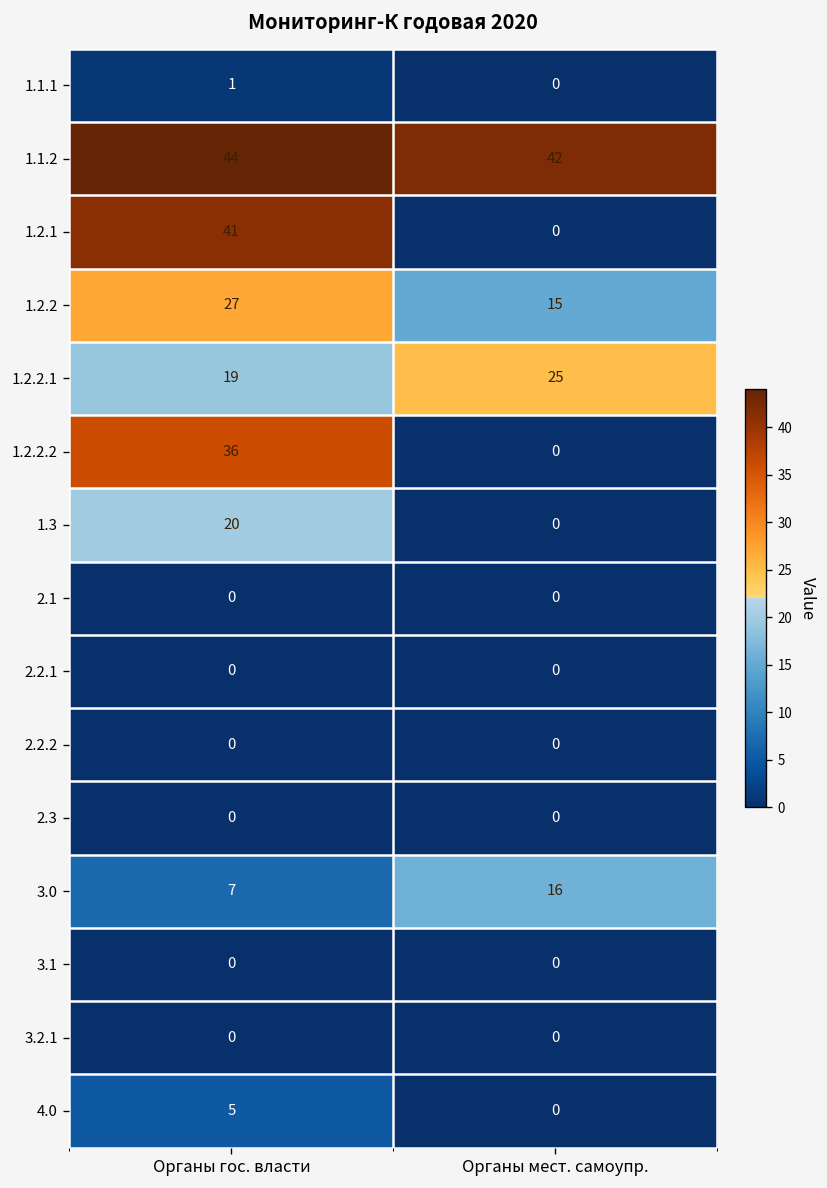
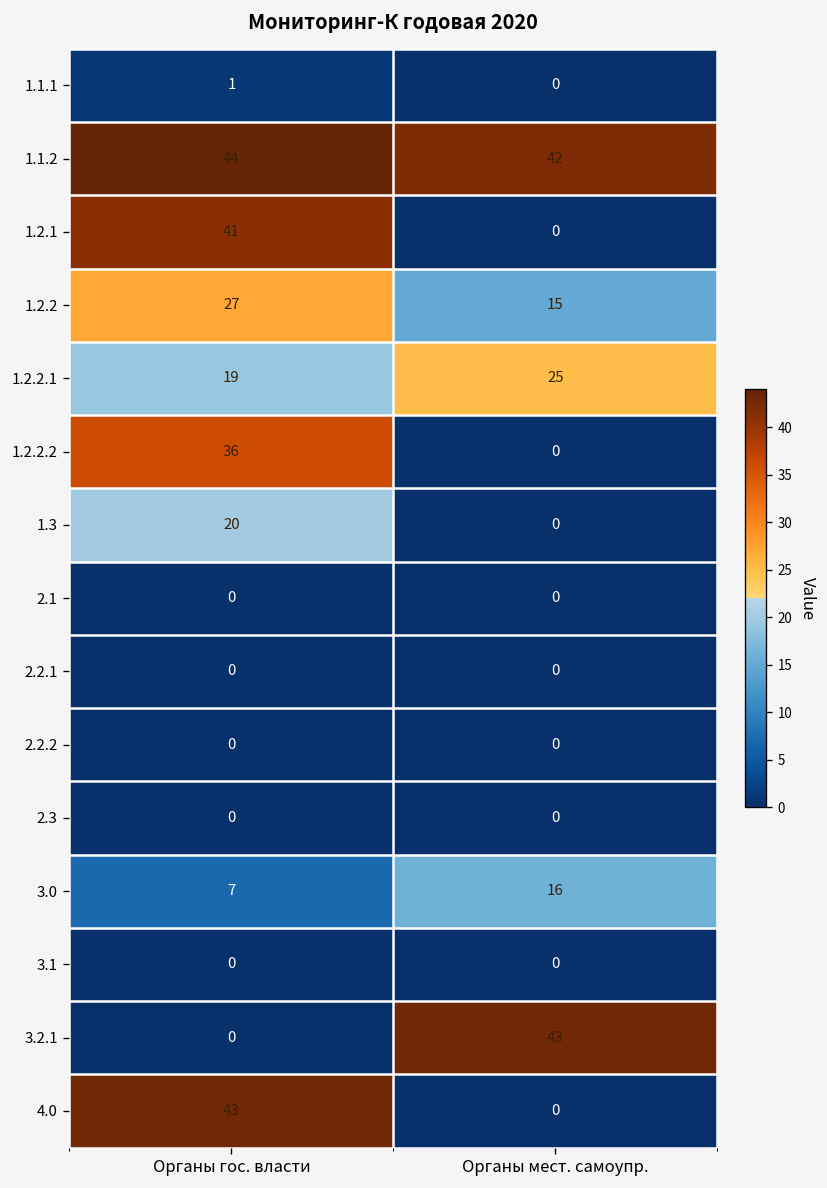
  {
    "1.1.1": {
      "Органы гос. власти": 1,
      "Органы мест. самоупр.": 0
    },
    "1.1.2": {
      "Органы мест. самоупр.": 42
    },
    "1.2.1": {
      "Органы гос. власти": 41,
      "Органы мест. самоупр.": 0
    },
    "1.2.2": {
      "Органы гос. власти": 27,
      "Органы мест. самоупр.": 15
    },
    "1.2.2.1": {
      "Органы гос. власти": 19,
      "Органы мест. самоупр.": 25
    },
    "1.2.2.2": {
      "Органы гос. власти": 36,
      "Органы мест. самоупр.": 0
    },
    "1.3": {
      "Органы гос. власти": 20,
      "Органы мест. самоупр.": 0
    },
    "2.1": {
      "Органы гос. власти": 0,
      "Органы мест. самоупр.": 0
    },
    "2.2.1": {
      "Органы гос. власти": 0,
      "Органы мест. самоупр.": 0
    },
    "2.2.2": {
      "Органы гос. власти": 0,
      "Органы мест. самоупр.": 0
    },
    "2.3": {
      "Органы гос. власти": 0,
      "Органы мест. самоупр.": 0
    },
    "3.0": {
      "Органы гос. власти": 7,
      "Органы мест. самоупр.": 16
    },
    "3.1": {
      "Органы гос. власти": 0,
      "Органы мест. самоупр.": 0
    },
    "3.2.1": {
      "Органы гос. власти": 0,
-     "Органы мест. самоупр.": 0
+     "Органы мест. самоупр.": 43
    },
    "4.0": {
-     "Органы гос. власти": 5,
+     "Органы гос. власти": 43,
      "Органы мест. самоупр.": 0
    }
  }
